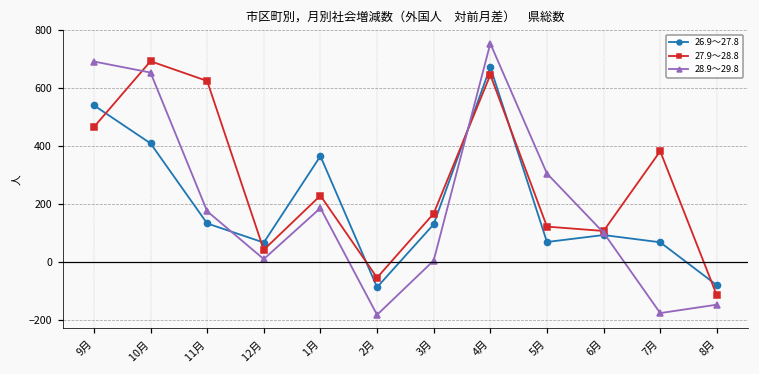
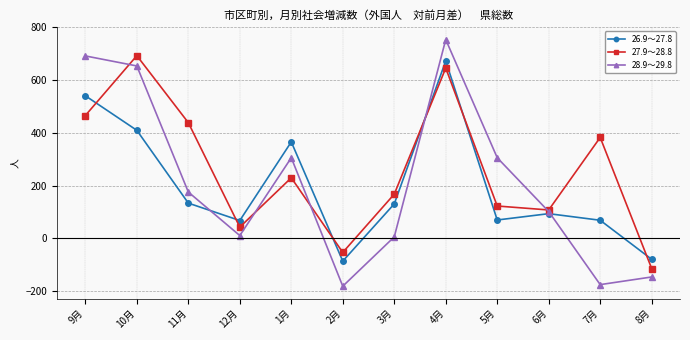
  {
    "26.9～27.8": {
      "9月": 540,
      "10月": 410,
      "11月": 130,
      "12月": 70,
      "1月": 370,
      "2月": -90,
      "3月": 130,
      "4月": 670,
      "5月": 70,
      "7月": 70,
      "8月": -80
    },
    "27.9～28.8": {
      "9月": 470,
      "10月": 690,
-     "11月": 630,
+     "11月": 440,
      "12月": 40,
      "1月": 230,
      "2月": -50,
      "3月": 170,
      "4月": 650,
      "5月": 120,
      "7月": 380,
      "8月": -110
    },
    "28.9～29.8": {
      "9月": 690,
      "10月": 650,
      "11月": 180,
      "12月": 10,
-     "1月": 190,
+     "1月": 310,
      "2月": -180,
      "3月": 10,
      "4月": 750,
      "5月": 310,
      "7月": -180,
      "8月": -150
    }
  }
